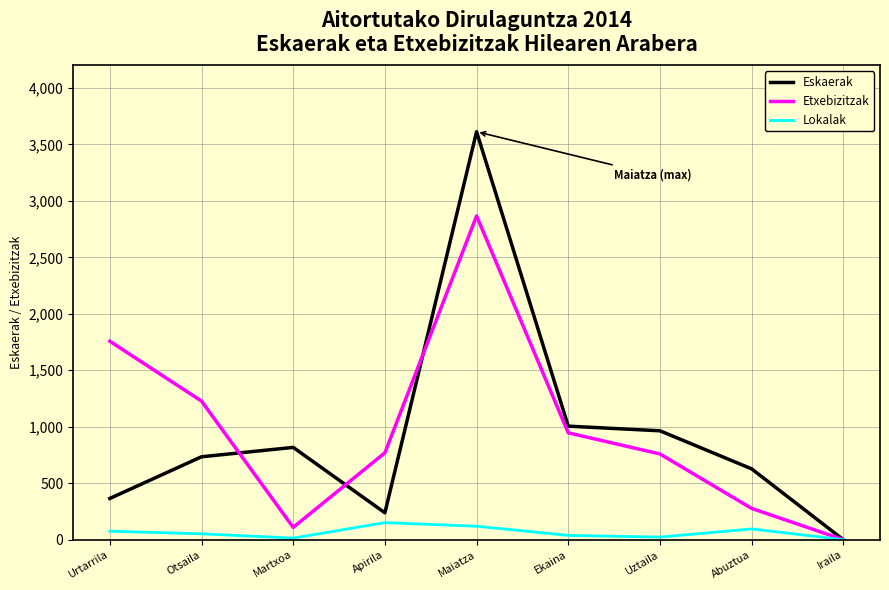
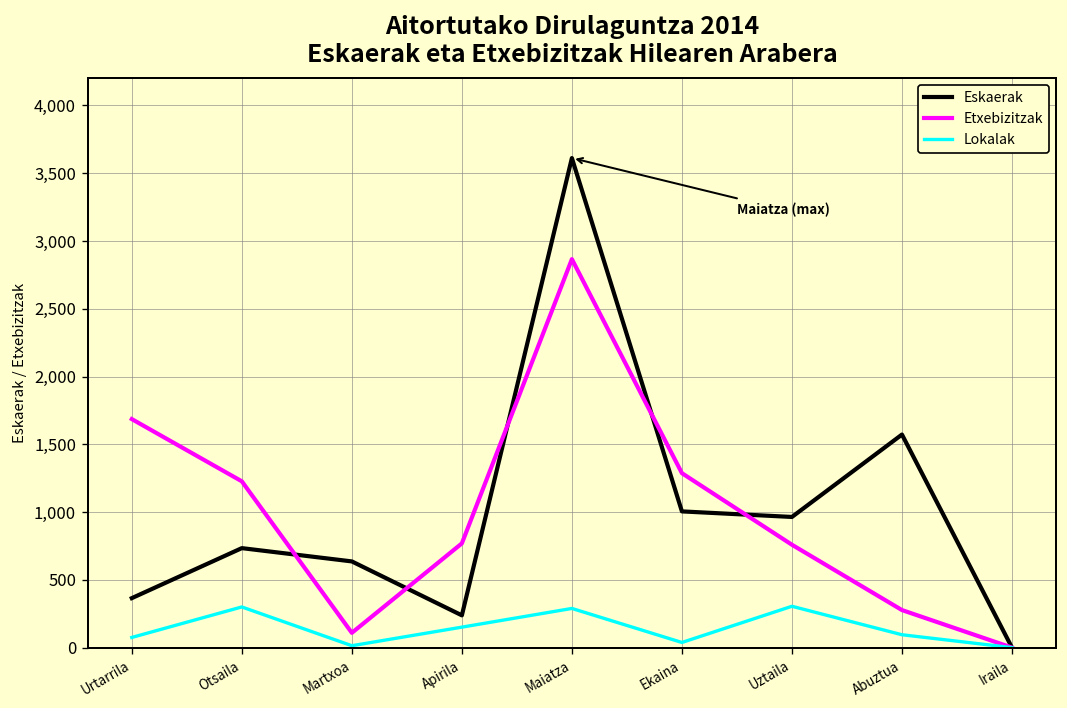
  {
    "Eskaerak": {
      "Urtarrila": "370",
      "Otsaila": "730",
-     "Martxoa": "820",
+     "Martxoa": "640",
      "Apirila": "240",
      "Maiatza": "3,610",
      "Ekaina": "1,010",
      "Uztaila": "960",
-     "Abuztua": "630"
+     "Abuztua": "1,570"
    },
    "Etxebizitzak": {
-     "Urtarrila": "1,760",
+     "Urtarrila": "1,690",
      "Otsaila": "1,230",
      "Martxoa": "110",
      "Apirila": "770",
      "Maiatza": "2,870",
-     "Ekaina": "950",
+     "Ekaina": "1,290",
      "Uztaila": "760",
      "Abuztua": "280"
    },
    "Lokalak": {
      "Urtarrila": "80",
-     "Otsaila": "50",
+     "Otsaila": "300",
      "Martxoa": "10",
      "Apirila": "150",
-     "Maiatza": "120",
+     "Maiatza": "290",
      "Ekaina": "40",
-     "Uztaila": "20",
+     "Uztaila": "310",
      "Abuztua": "100"
    }
  }
